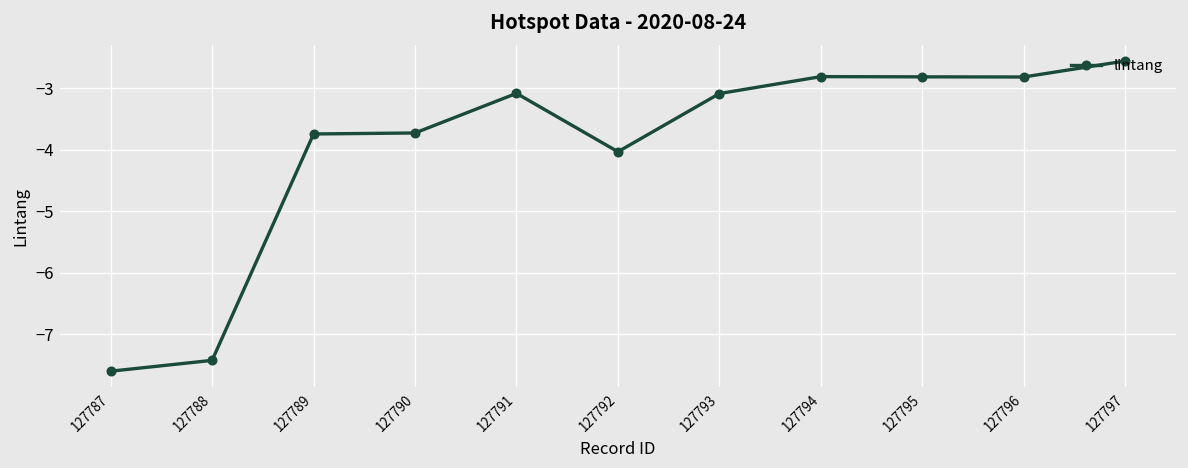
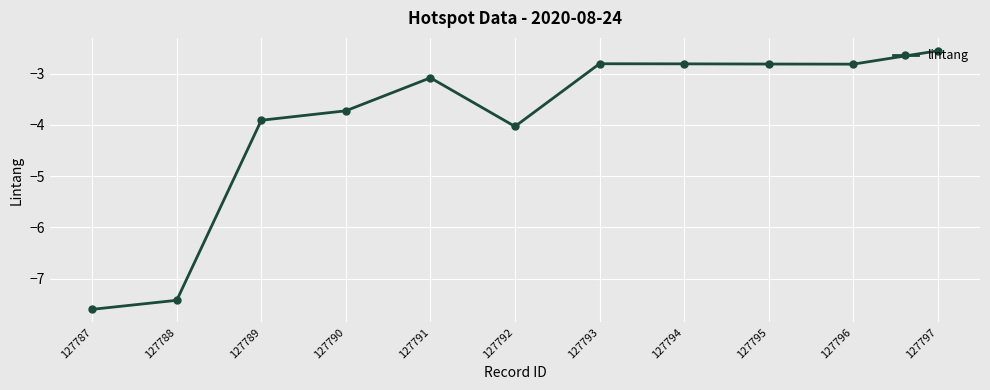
  {
    "127787": -7.6,
    "127788": -7.4,
-   "127789": -3.7,
+   "127789": -3.9,
    "127790": -3.7,
    "127791": -3.1,
    "127792": -4.0,
-   "127793": -3.1,
+   "127793": -2.8,
    "127794": -2.8,
    "127795": -2.8,
    "127796": -2.8,
    "127797": -2.6
  }
